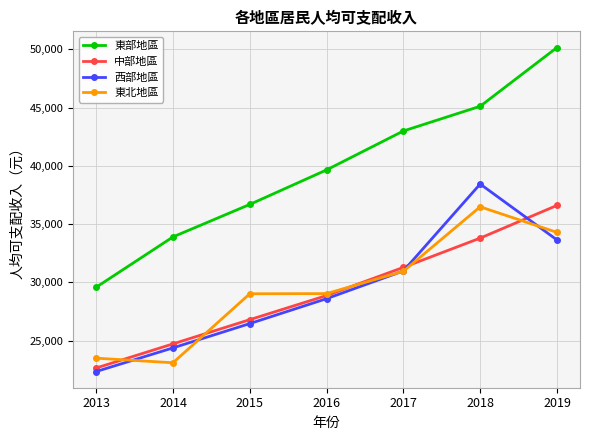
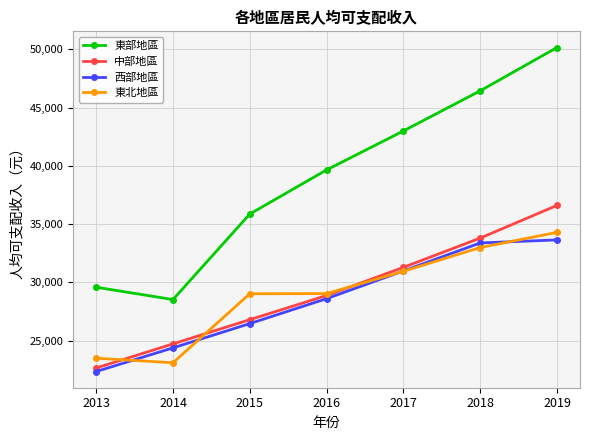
  {
    "東部地區": {
      "2013": "29,600",
-     "2014": "33,900",
-     "2015": "36,700",
+     "2014": "28,500",
+     "2015": "35,900",
      "2016": "39,700",
      "2017": "43,000",
-     "2018": "45,100",
+     "2018": "46,400",
      "2019": "50,100"
    },
    "中部地區": {
      "2013": "22,700",
      "2014": "24,700",
      "2015": "26,800",
      "2017": "31,300",
      "2018": "33,800",
      "2019": "36,600"
    },
    "西部地區": {
      "2013": "22,400",
      "2014": "24,400",
      "2015": "26,500",
      "2016": "28,600",
-     "2018": "38,400",
+     "2018": "33,400",
      "2019": "33,600"
    },
    "東北地區": {
      "2013": "23,500",
      "2014": "23,100",
      "2015": "29,000",
-     "2018": "36,500",
+     "2018": "33,000",
      "2019": "34,300"
    }
  }
